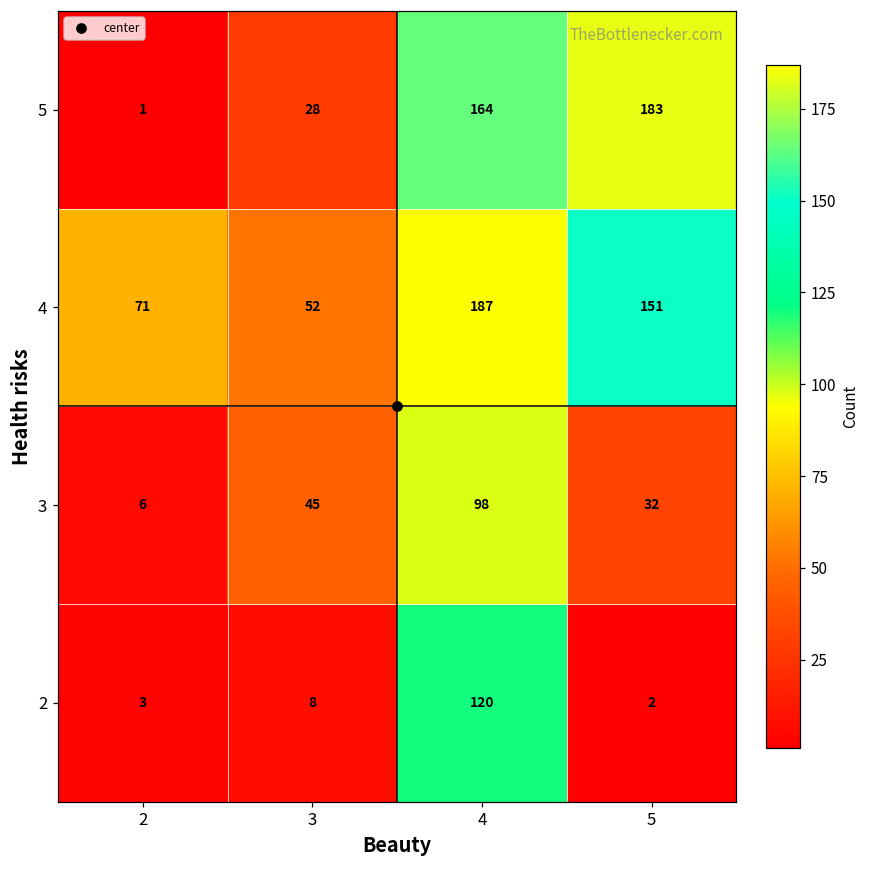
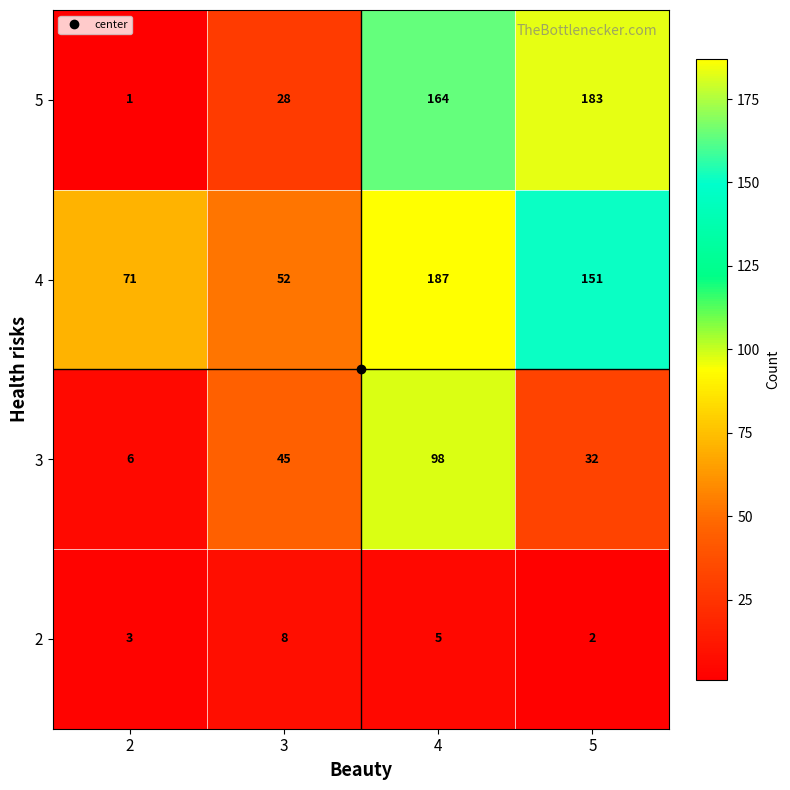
  {
    "5": {
      "2": 1,
      "3": 28,
      "4": 164
    },
    "4": {
      "2": 71,
      "3": 52,
      "4": 187,
      "5": 151
    },
    "3": {
      "2": 6,
      "3": 45,
      "4": 98,
      "5": 32
    },
    "2": {
      "2": 3,
      "3": 8,
-     "4": 120,
+     "4": 5,
      "5": 2
    }
  }
